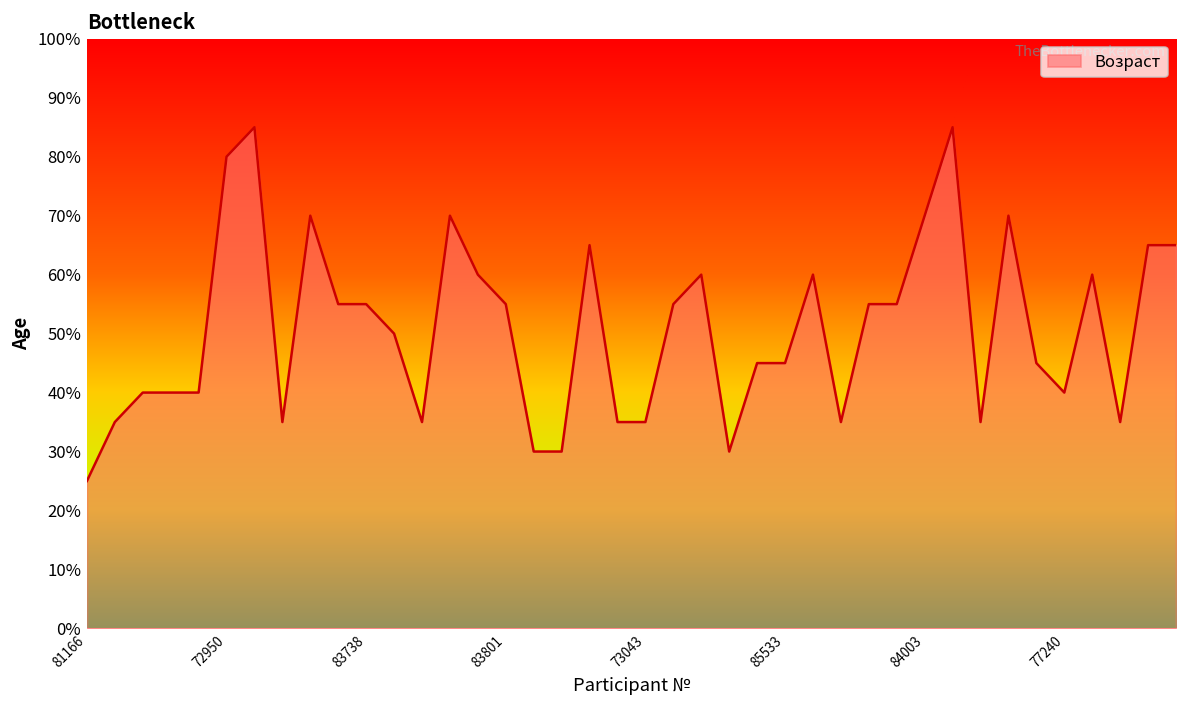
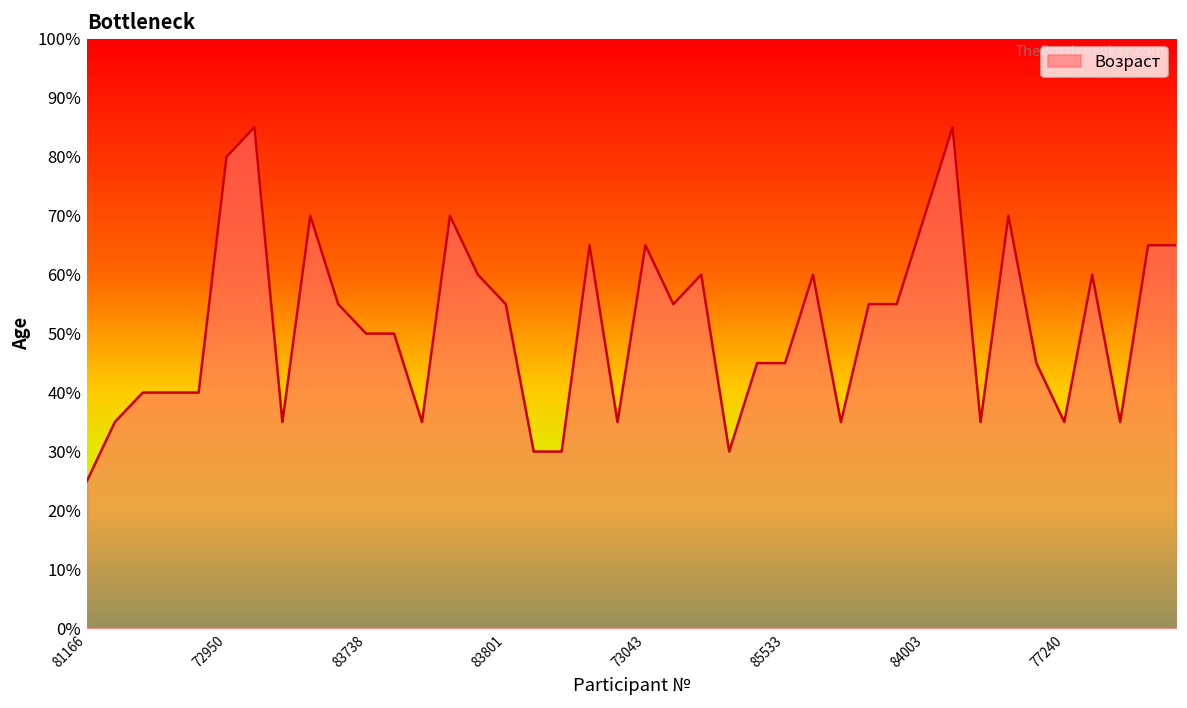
  {
    "81166": "25%",
    "72950": "80%",
-   "83738": "55%",
+   "83738": "50%",
    "83801": "55%",
-   "73043": "35%",
+   "73043": "65%",
    "85533": "45%",
    "84003": "70%",
-   "77240": "40%"
+   "77240": "35%"
  }
